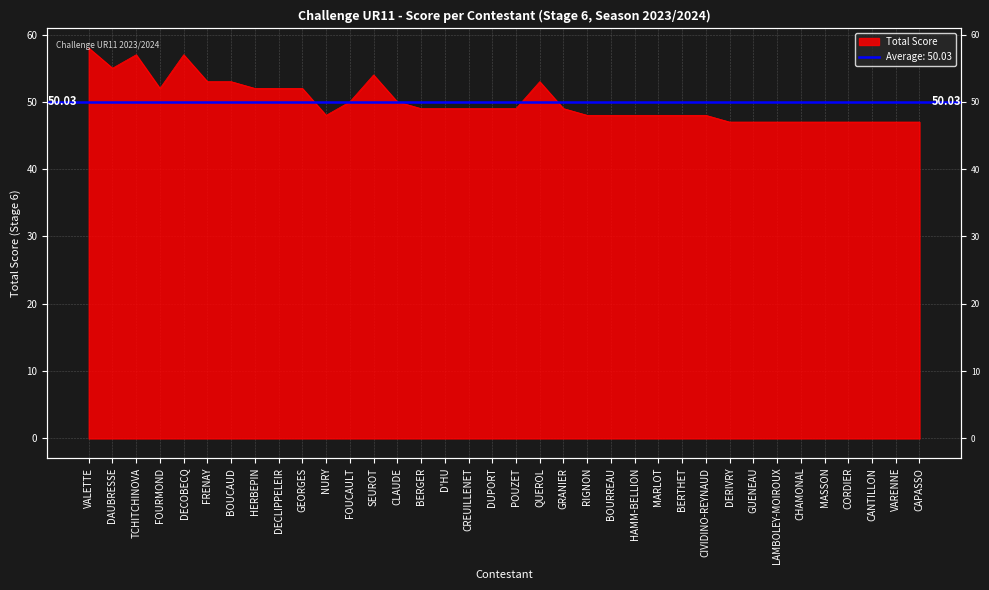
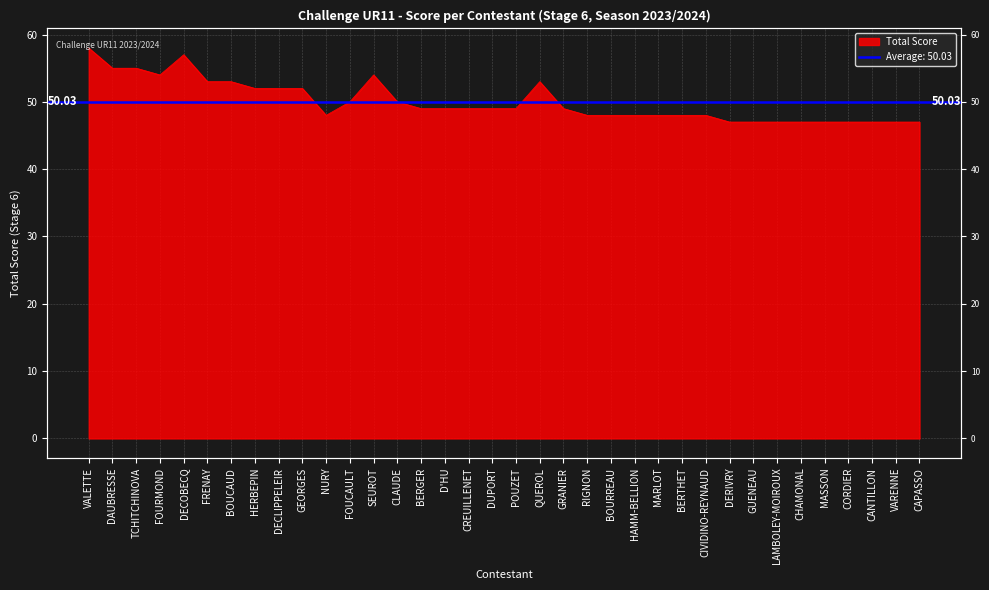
  {
    "DAUBRESSE": 55,
-   "TCHITCHINOVA": 57,
-   "FOURMOND": 52,
+   "TCHITCHINOVA": 55,
+   "FOURMOND": 54,
    "DECOBECQ": 57,
    "FRENAY": 53,
    "BOUCAUD": 53,
    "HERBEPIN": 52,
    "DECLIPPELEIR": 52,
    "GEORGES": 52,
    "NURY": 48,
    "FOUCAULT": 50,
    "SEUROT": 54,
    "CLAUDE": 50,
    "BERGER": 49,
    "D'HU": 49,
    "CREUILLENET": 49,
    "DUPORT": 49,
    "POUZET": 49,
    "QUEROL": 53,
    "GRANIER": 49,
    "RIGNON": 48,
    "BOURREAU": 48,
    "HAMM-BELLION": 48,
    "MARLOT": 48,
    "BERTHET": 48,
    "CIVIDINO-REYNAUD": 48,
    "DERIVRY": 47,
    "GUENEAU": 47,
    "LAMBOLEY-MOIROUX": 47,
    "CHAMONAL": 47,
    "MASSON": 47,
    "CORDIER": 47,
    "CANTILLON": 47,
    "VARENNE": 47
  }
